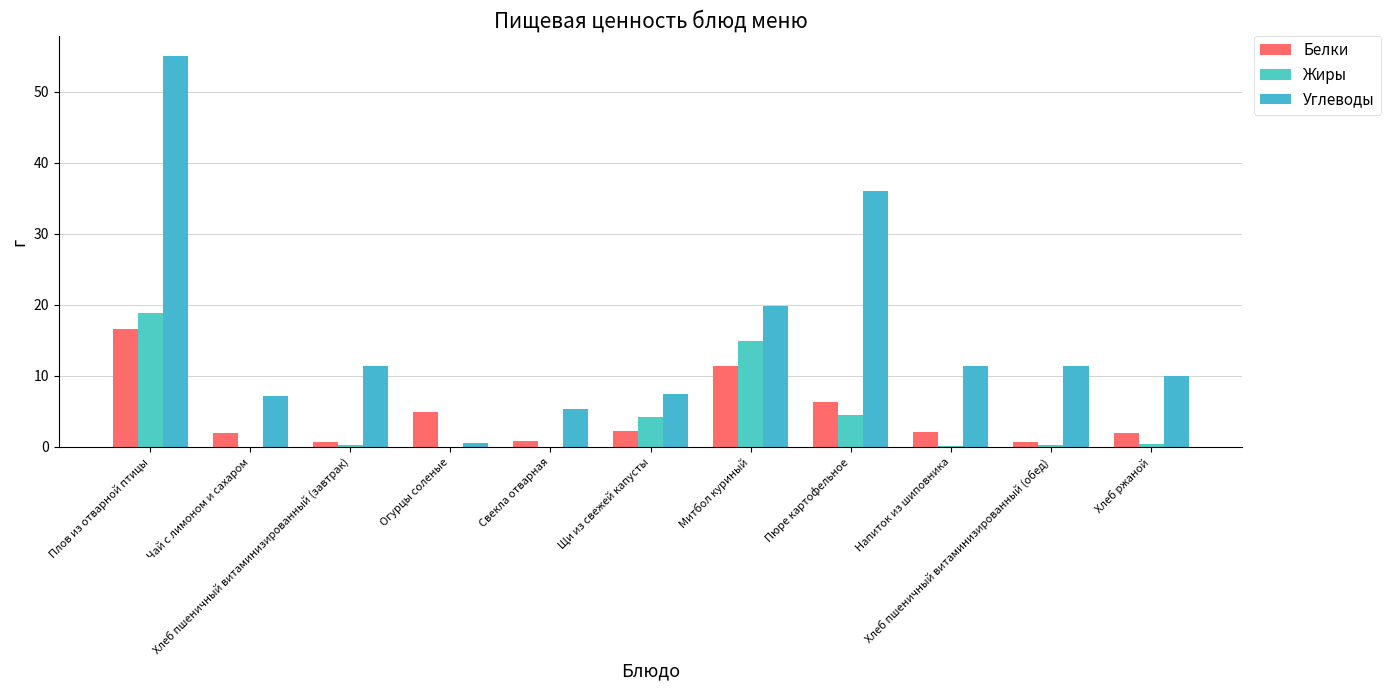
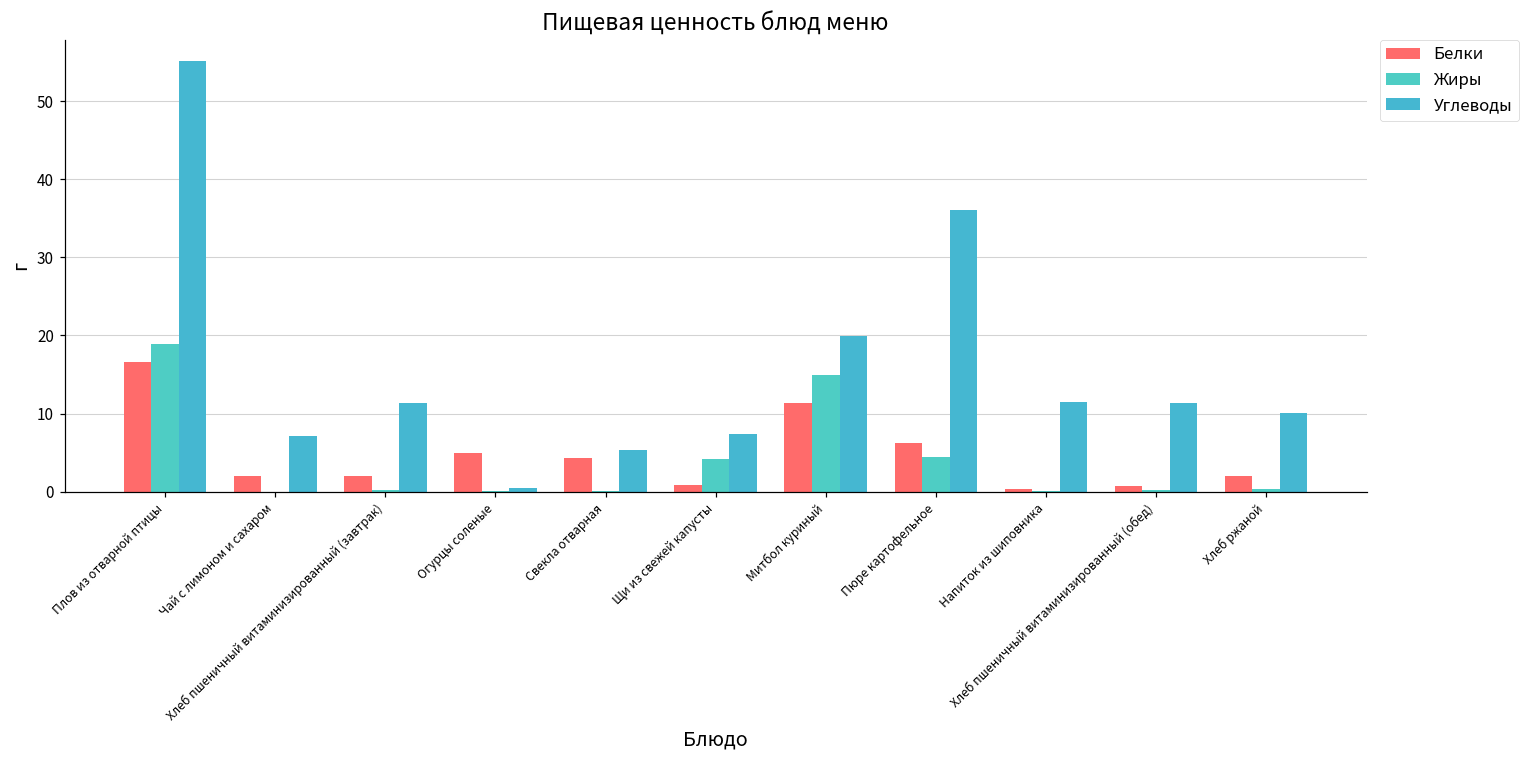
  {
    "Белки": {
      "Плов из отварной птицы": 17,
      "Чай с лимоном и сахаром": 2,
-     "Хлеб пшеничный витаминизированный (завтрак)": 1,
+     "Хлеб пшеничный витаминизированный (завтрак)": 2,
      "Огурцы соленые": 5,
-     "Свекла отварная": 1,
-     "Щи из свежей капусты": 2,
+     "Свекла отварная": 4,
+     "Щи из свежей капусты": 1,
      "Митбол куриный": 11,
      "Пюре картофельное": 6,
-     "Напиток из шиповника": 2,
+     "Напиток из шиповника": 0,
      "Хлеб пшеничный витаминизированный (обед)": 1,
      "Хлеб ржаной": 2
    }
  }
